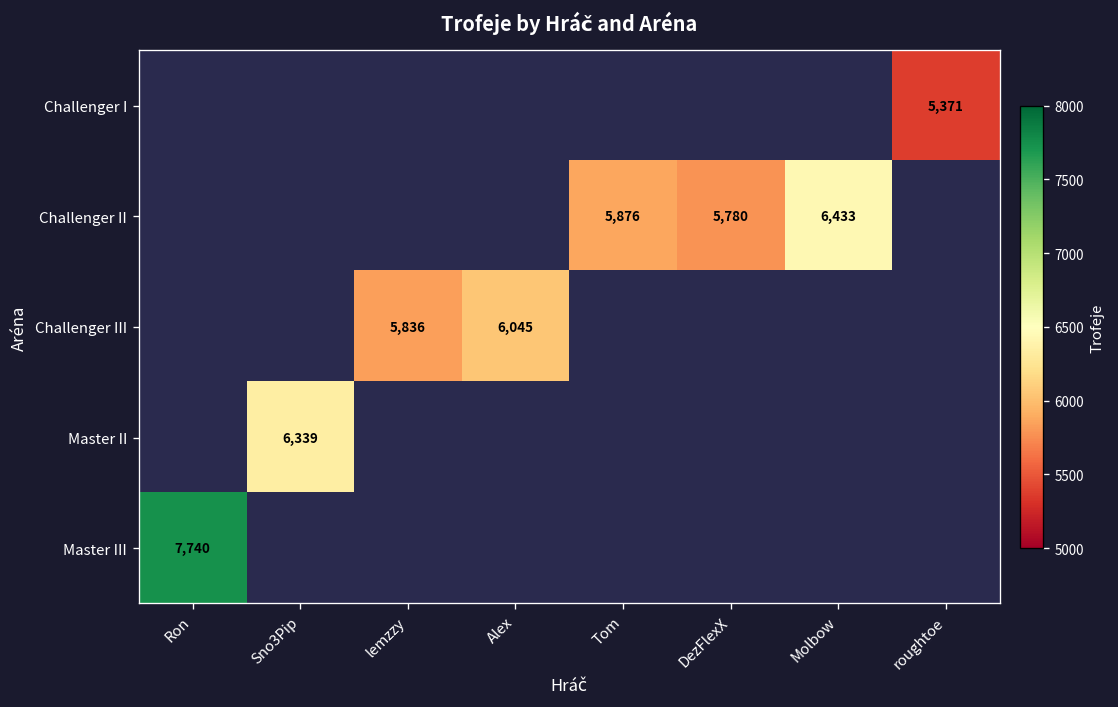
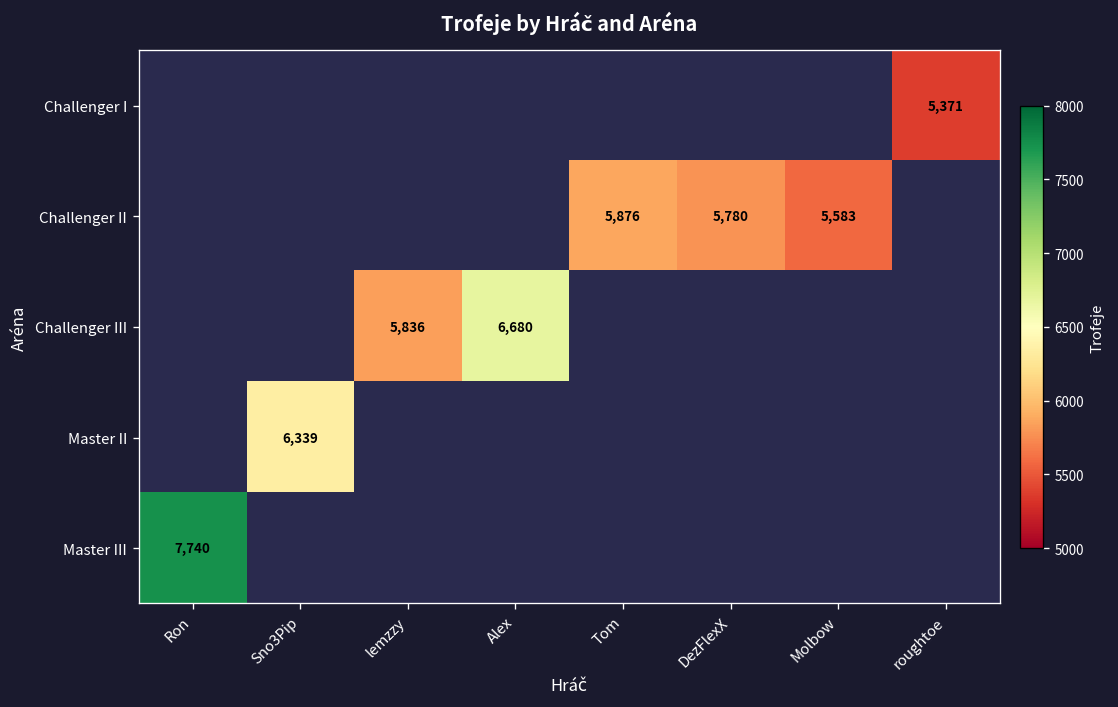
  {
    "Challenger I": {
      "roughtoe": "5,371"
    },
    "Challenger II": {
      "Tom": "5,876",
      "DezFlexX": "5,780",
-     "Molbow": "6,433"
+     "Molbow": "5,583"
    },
    "Challenger III": {
      "lemzzy": "5,836",
-     "Alex": "6,045"
+     "Alex": "6,680"
    },
    "Master II": {
      "Sno3Pip": "6,339"
    },
    "Master III": {
      "Ron": "7,740"
    }
  }
